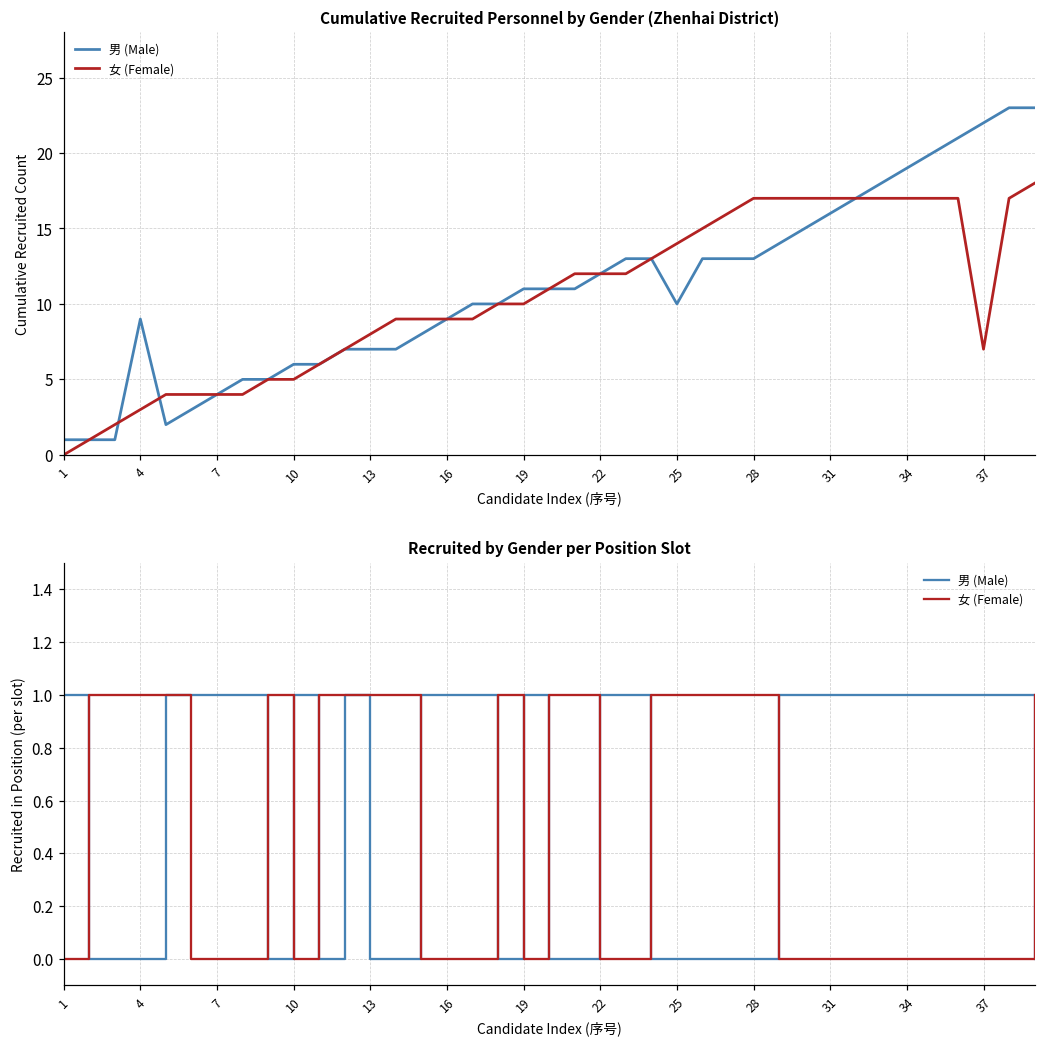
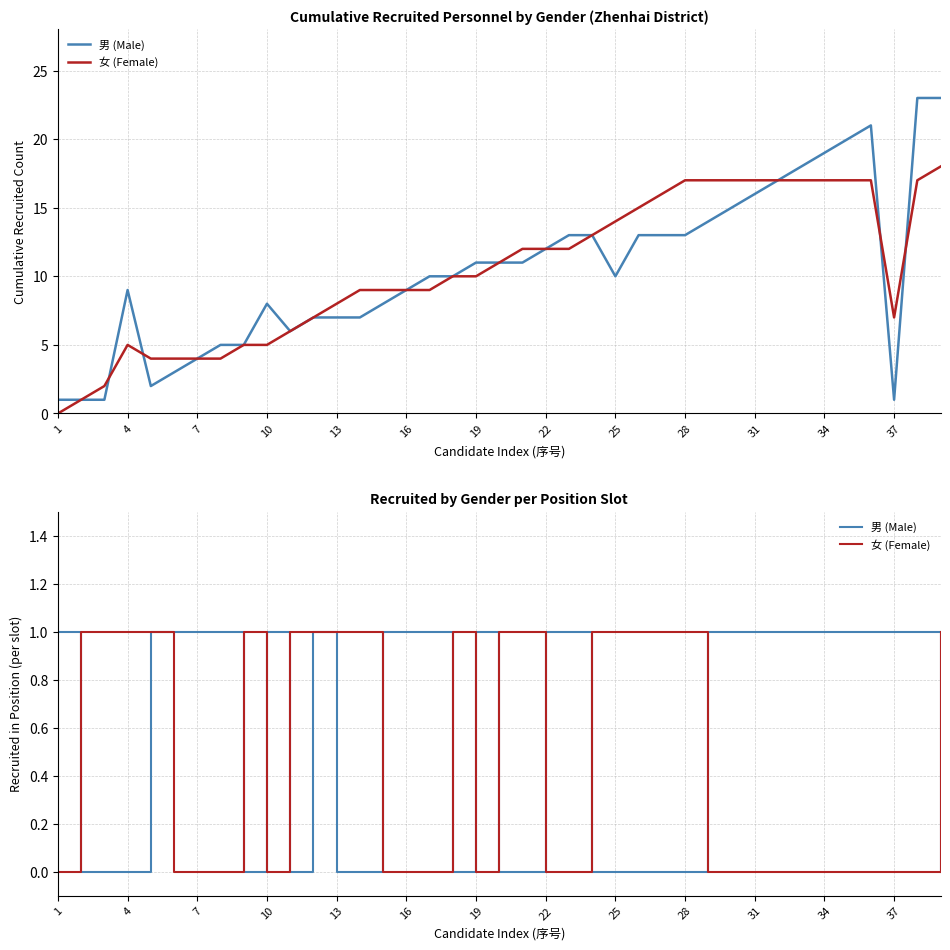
  {
    "Cumulative Recruited Personnel by Gender (Zhenhai District)": {
      "男 (Male)": {
        "1": 1,
        "4": 9,
-       "10": 6,
+       "10": 8,
        "13": 7,
        "19": 11,
        "25": 10,
        "28": 13,
        "31": 16,
        "34": 19,
-       "37": 22
+       "37": 1
      },
      "女 (Female)": {
        "1": 0,
-       "4": 3,
+       "4": 5,
        "10": 5,
        "13": 8,
        "19": 10,
        "25": 14,
        "28": 17,
        "31": 17,
        "34": 17,
        "37": 7
      }
    },
    "Recruited by Gender per Position Slot": {
      "男 (Male)": {
        "1": 1.00,
        "4": 0.00,
        "7": 1.00,
        "10": 1.00,
        "13": 0.00,
        "16": 1.00,
        "19": 1.00,
        "22": 1.00,
        "25": 0.00,
        "28": 0.00,
        "31": 1.00,
        "34": 1.00,
        "37": 1.00
      },
      "女 (Female)": {
        "1": 0.00,
        "4": 1.00,
        "7": 0.00,
        "10": 0.00,
        "13": 1.00,
        "16": 0.00,
        "19": 0.00,
        "22": 0.00,
        "25": 1.00,
        "28": 1.00,
        "31": 0.00,
        "34": 0.00,
        "37": 0.00
      }
    }
  }
